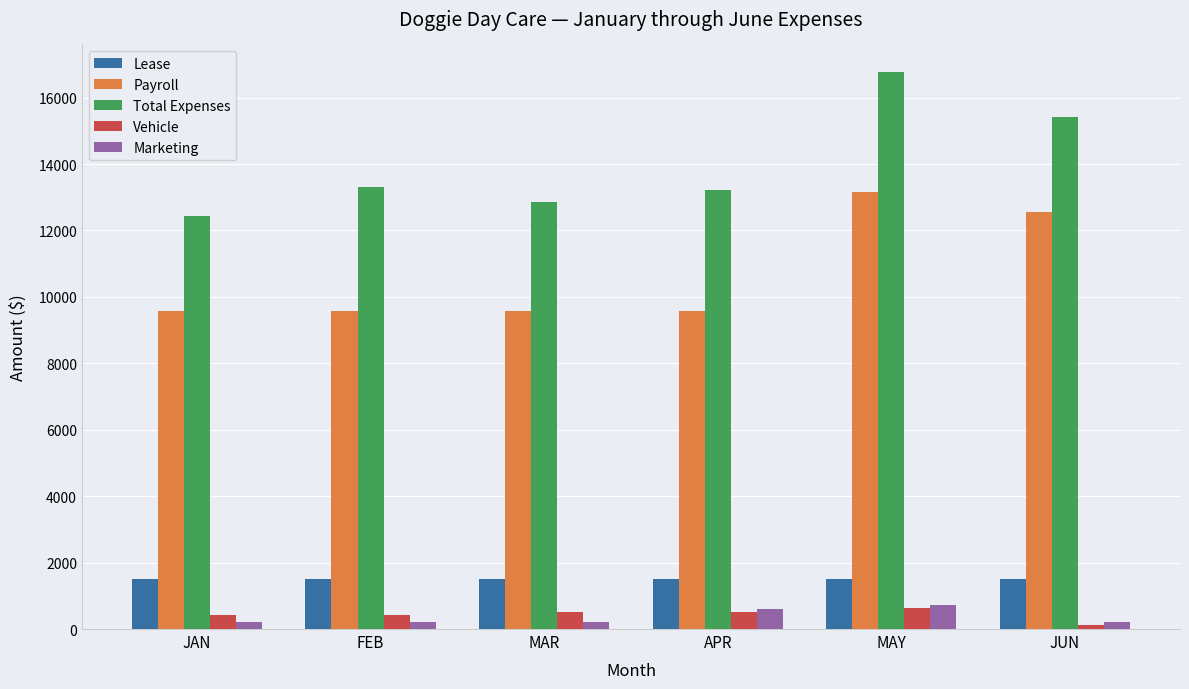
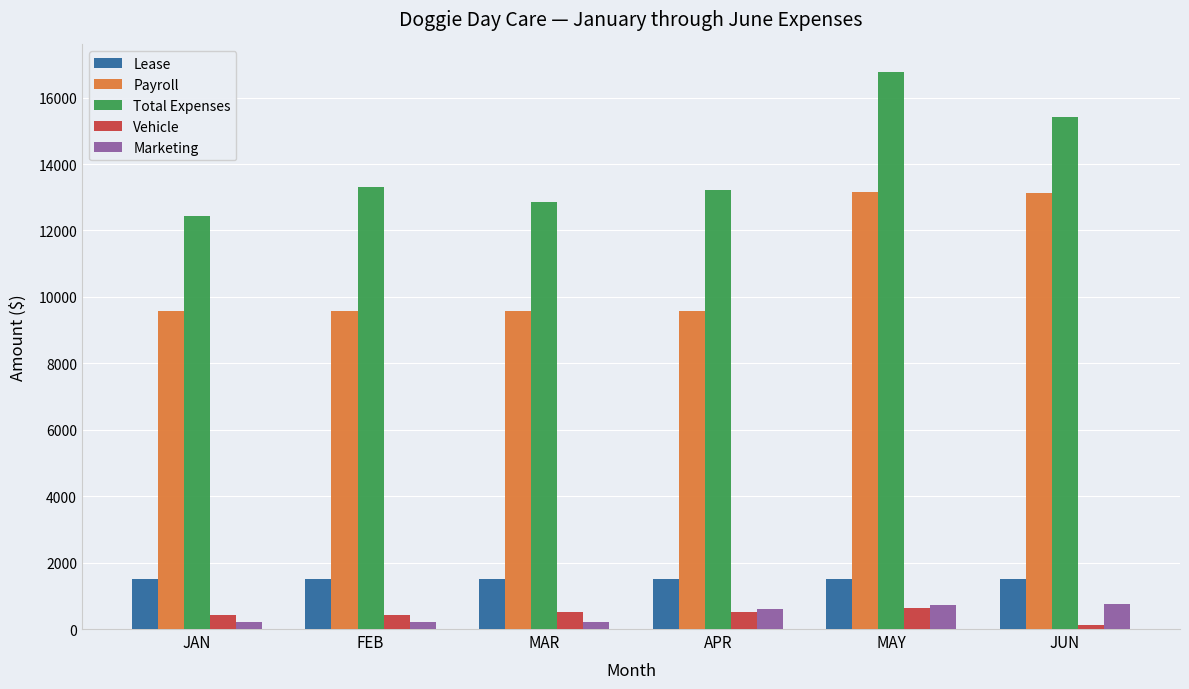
  {
    "Lease": {
      "JAN": 1500,
      "FEB": 1500,
      "MAR": 1500,
      "APR": 1500,
      "MAY": 1500,
      "JUN": 1500
    },
    "Payroll": {
      "JAN": 9600,
      "FEB": 9600,
      "MAR": 9600,
      "APR": 9600,
      "MAY": 13200,
-     "JUN": 12600
+     "JUN": 13100
    },
    "Total Expenses": {
      "JAN": 12400,
      "FEB": 13300,
      "MAR": 12800,
      "APR": 13200,
      "MAY": 16800,
      "JUN": 15400
    },
    "Vehicle": {
      "JAN": 400,
      "FEB": 400,
      "MAR": 500,
      "APR": 500,
      "MAY": 600,
      "JUN": 100
    },
    "Marketing": {
      "JAN": 200,
      "FEB": 200,
      "MAR": 200,
      "APR": 600,
      "MAY": 700,
-     "JUN": 200
+     "JUN": 800
    }
  }
